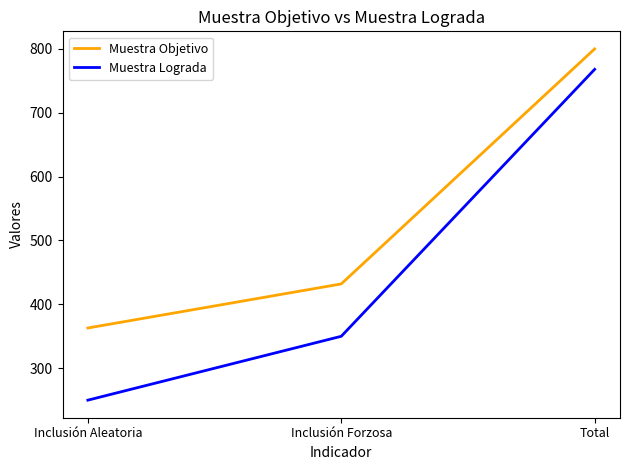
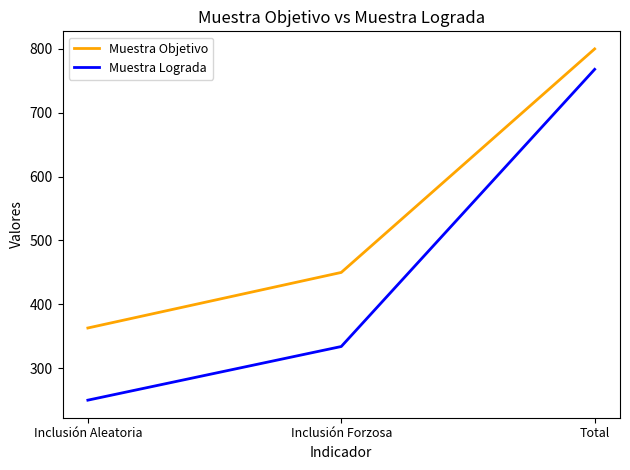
  {
    "Muestra Objetivo": {
      "Inclusión Aleatoria": 360,
-     "Inclusión Forzosa": 430,
+     "Inclusión Forzosa": 450,
      "Total": 800
    },
    "Muestra Lograda": {
      "Inclusión Aleatoria": 250,
-     "Inclusión Forzosa": 350,
+     "Inclusión Forzosa": 330,
      "Total": 770
    }
  }
